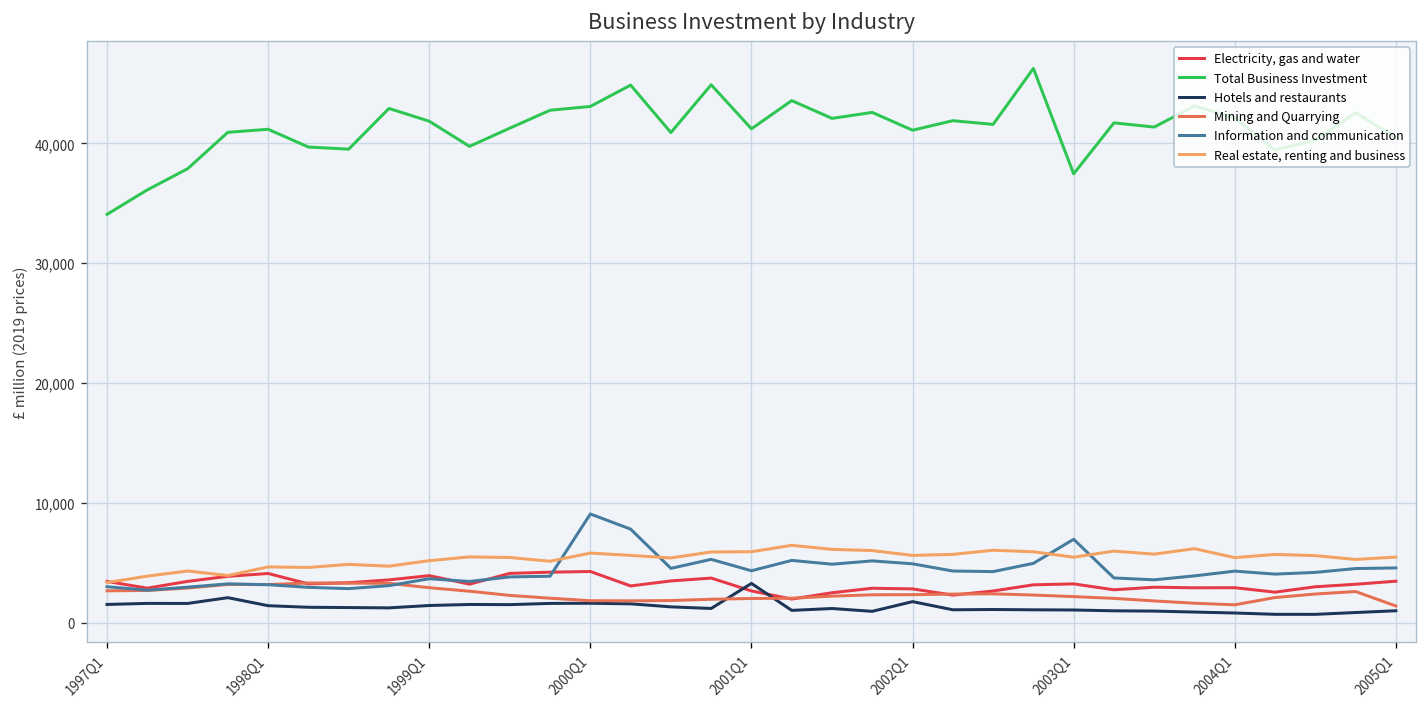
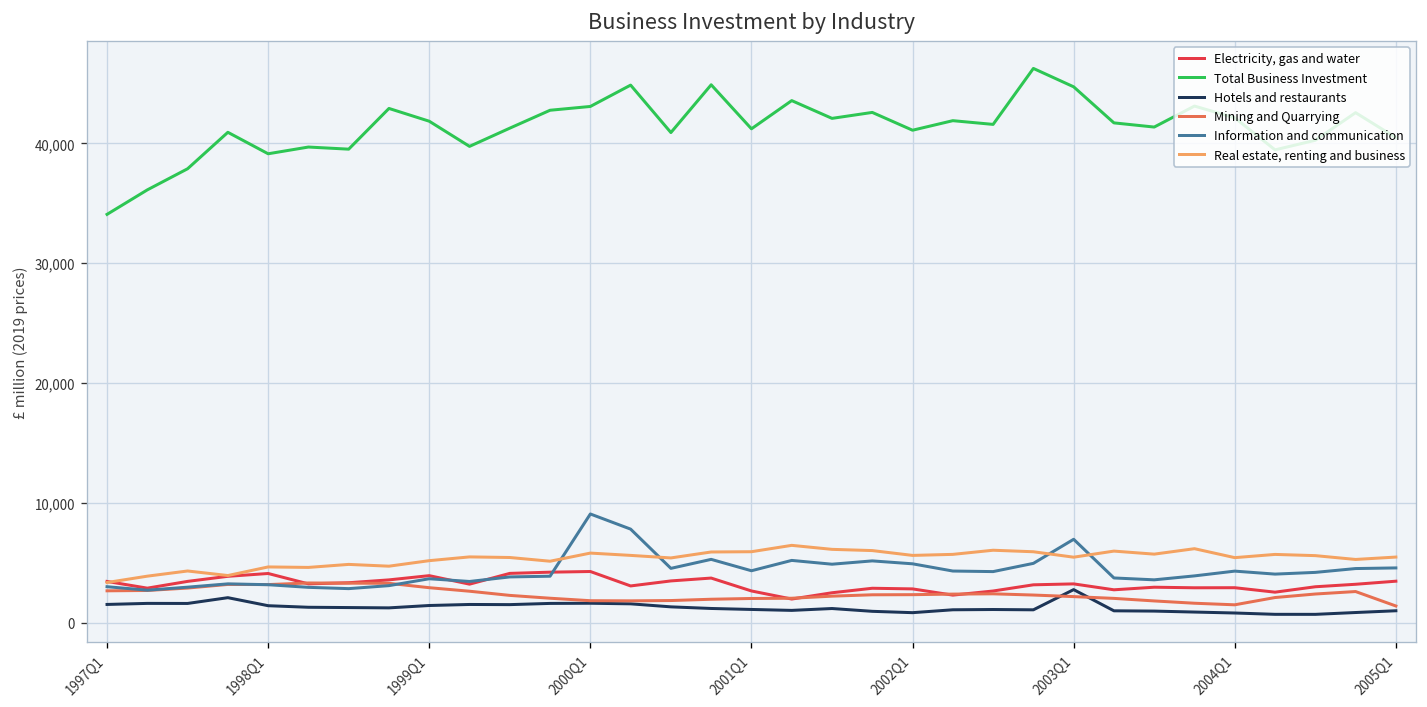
  {
    "Total Business Investment": {
      "1997Q1": "34,000",
-     "1998Q1": "41,000",
+     "1998Q1": "39,000",
      "1999Q1": "42,000",
      "2000Q1": "43,000",
      "2001Q1": "41,000",
      "2002Q1": "41,000",
-     "2003Q1": "37,000"
+     "2003Q1": "45,000"
    },
    "Hotels and restaurants": {
      "1997Q1": "2,000",
      "1998Q1": "1,000",
      "1999Q1": "1,000",
-     "2001Q1": "3,000",
-     "2002Q1": "2,000",
-     "2003Q1": "1,000",
+     "2001Q1": "1,000",
+     "2002Q1": "1,000",
+     "2003Q1": "3,000",
      "2004Q1": "1,000",
      "2005Q1": "1,000"
    },
    "Information and communication": {
      "1997Q1": "3,000",
      "1999Q1": "4,000",
      "2000Q1": "9,000",
      "2001Q1": "4,000",
      "2002Q1": "5,000",
      "2003Q1": "7,000",
      "2004Q1": "4,000",
      "2005Q1": "5,000"
    }
  }
